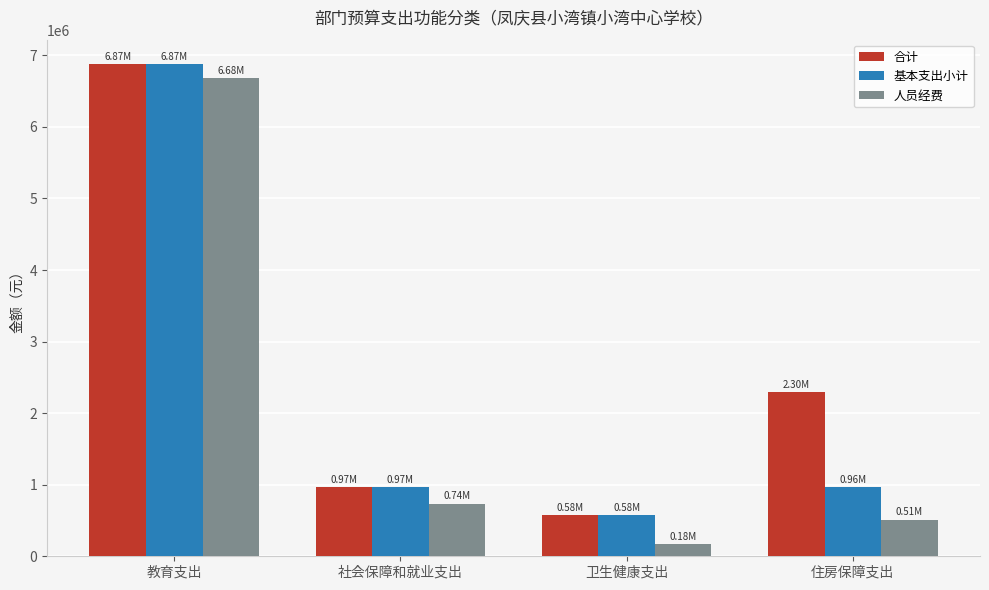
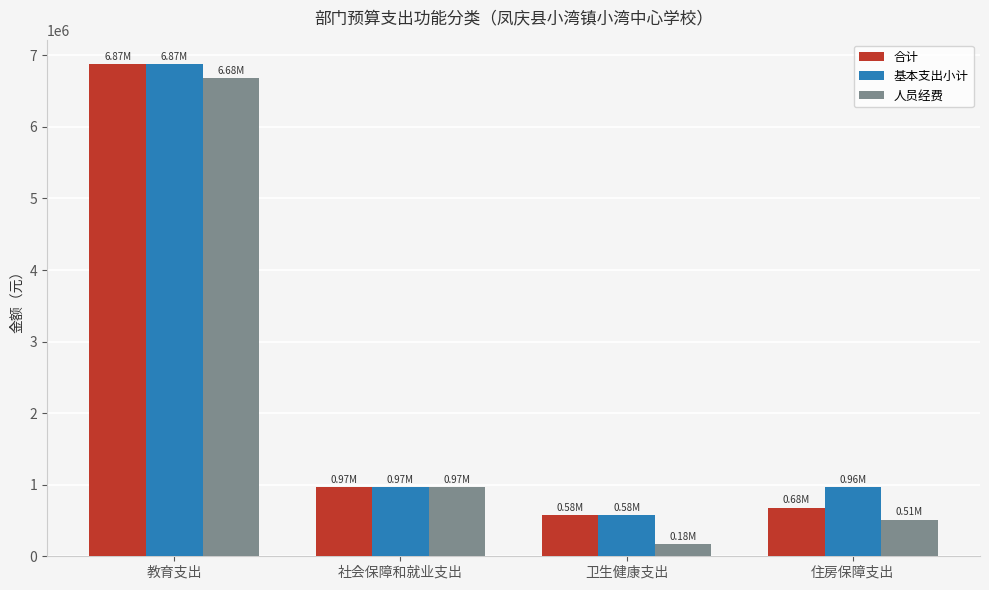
  {
    "合计": {
      "教育支出": "6.87M",
      "社会保障和就业支出": "0.97M",
      "卫生健康支出": "0.58M",
-     "住房保障支出": "2.30M"
+     "住房保障支出": "0.68M"
    },
    "基本支出小计": {
      "教育支出": "6.87M",
      "社会保障和就业支出": "0.97M",
      "卫生健康支出": "0.58M",
      "住房保障支出": "0.96M"
    },
    "人员经费": {
      "教育支出": "6.68M",
-     "社会保障和就业支出": "0.74M",
+     "社会保障和就业支出": "0.97M",
      "卫生健康支出": "0.18M",
      "住房保障支出": "0.51M"
    }
  }
